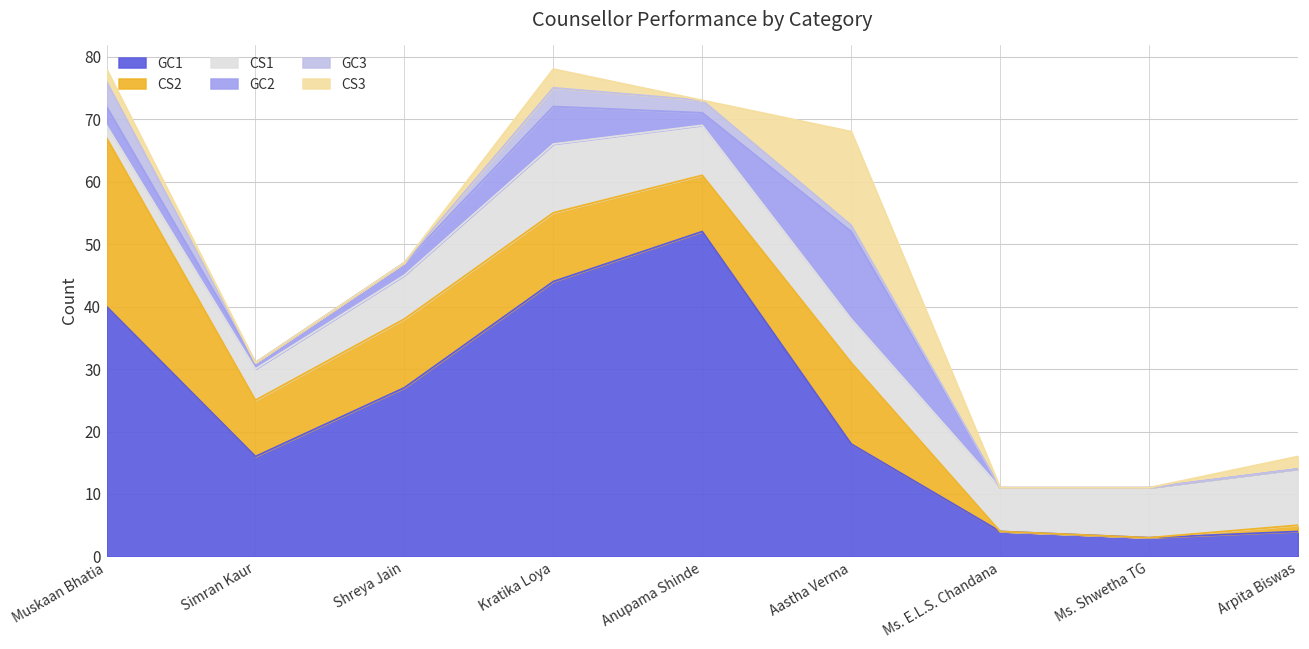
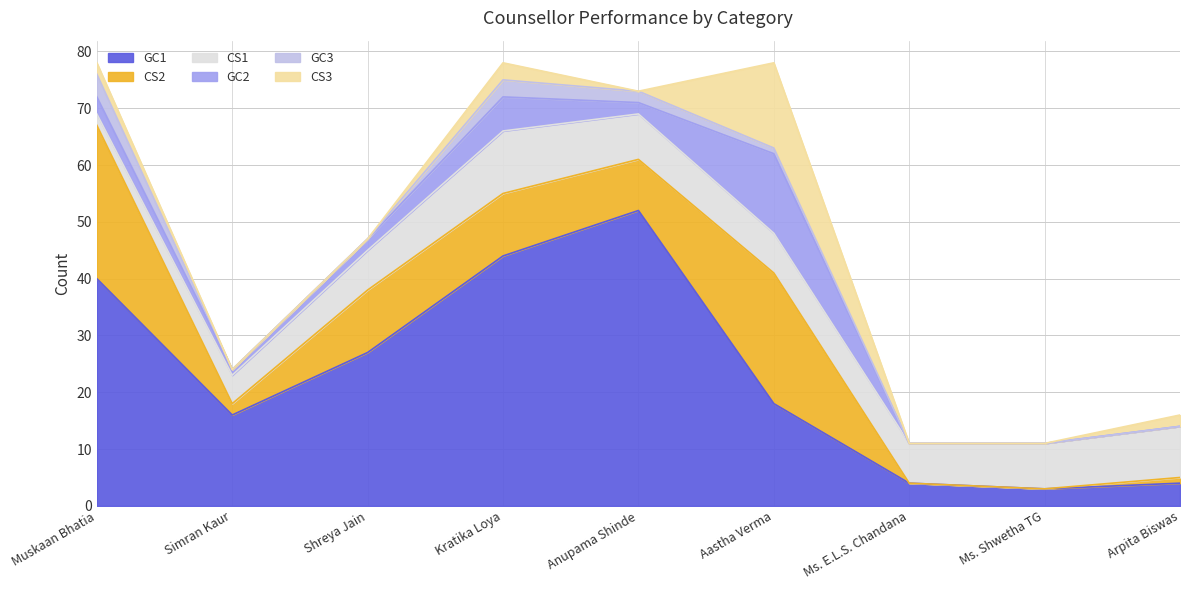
  {
    "GC1": {
      "Muskaan Bhatia": 40,
      "Simran Kaur": 16,
      "Shreya Jain": 27,
      "Kratika Loya": 44,
      "Anupama Shinde": 52,
      "Aastha Verma": 18,
      "Arpita Biswas": 4
    },
    "CS2": {
      "Muskaan Bhatia": 27,
-     "Simran Kaur": 9,
+     "Simran Kaur": 2,
      "Shreya Jain": 11,
      "Kratika Loya": 11,
      "Anupama Shinde": 9,
-     "Aastha Verma": 13,
+     "Aastha Verma": 23,
      "Arpita Biswas": 1
    },
    "CS3": {
      "Muskaan Bhatia": 2,
      "Kratika Loya": 3,
      "Aastha Verma": 15,
      "Arpita Biswas": 2
    }
  }
